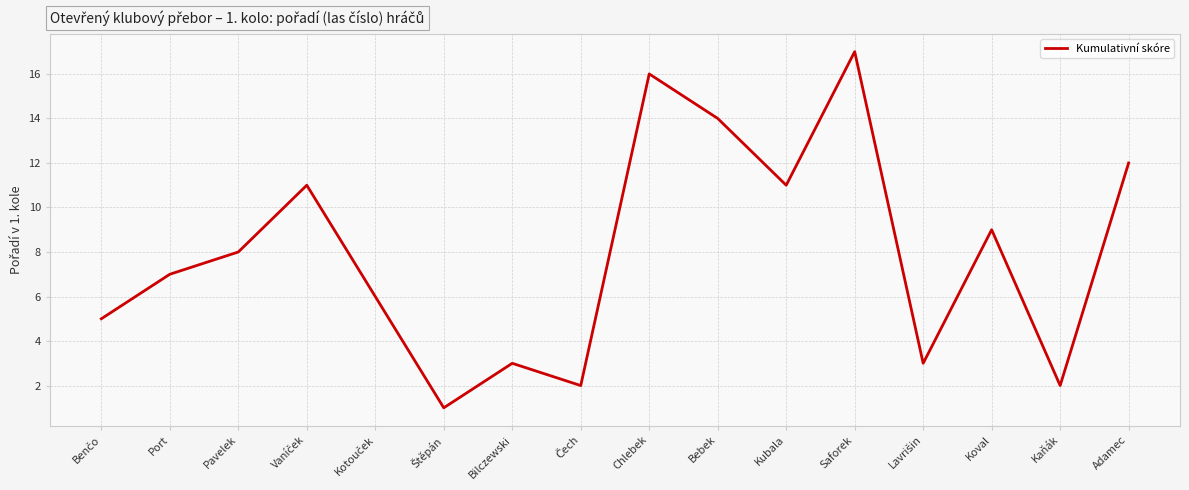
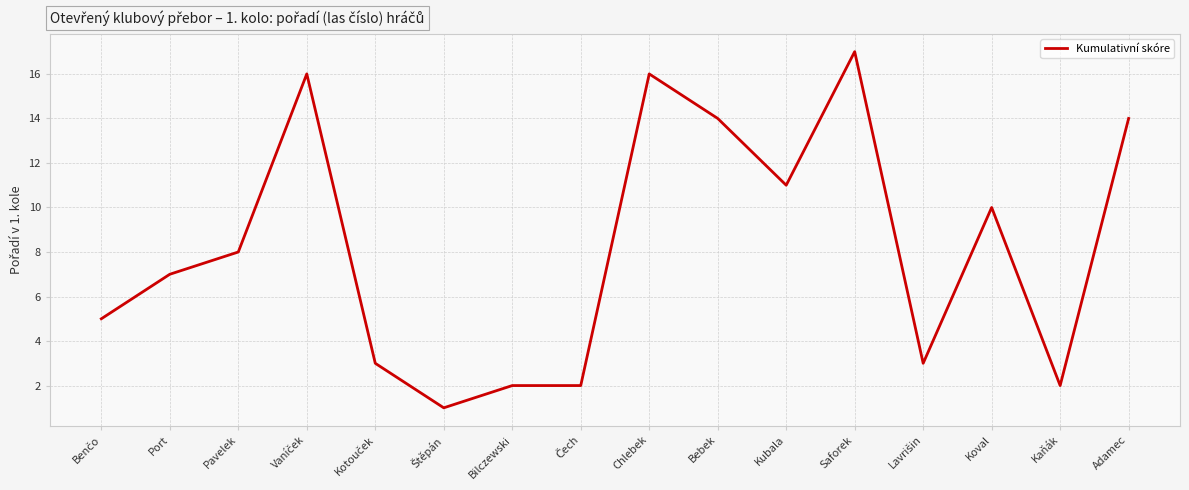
  {
    "Benčo": 5,
    "Port": 7,
    "Pavelek": 8,
-   "Vaníček": 11,
-   "Kotouček": 6,
+   "Vaníček": 16,
+   "Kotouček": 3,
    "Štěpán": 1,
-   "Bilczewski": 3,
+   "Bilczewski": 2,
    "Čech": 2,
    "Chlebek": 16,
    "Bebek": 14,
    "Kubala": 11,
    "Saforek": 17,
    "Lavrišin": 3,
-   "Koval": 9,
+   "Koval": 10,
    "Kaňák": 2,
-   "Adamec": 12
+   "Adamec": 14
  }
